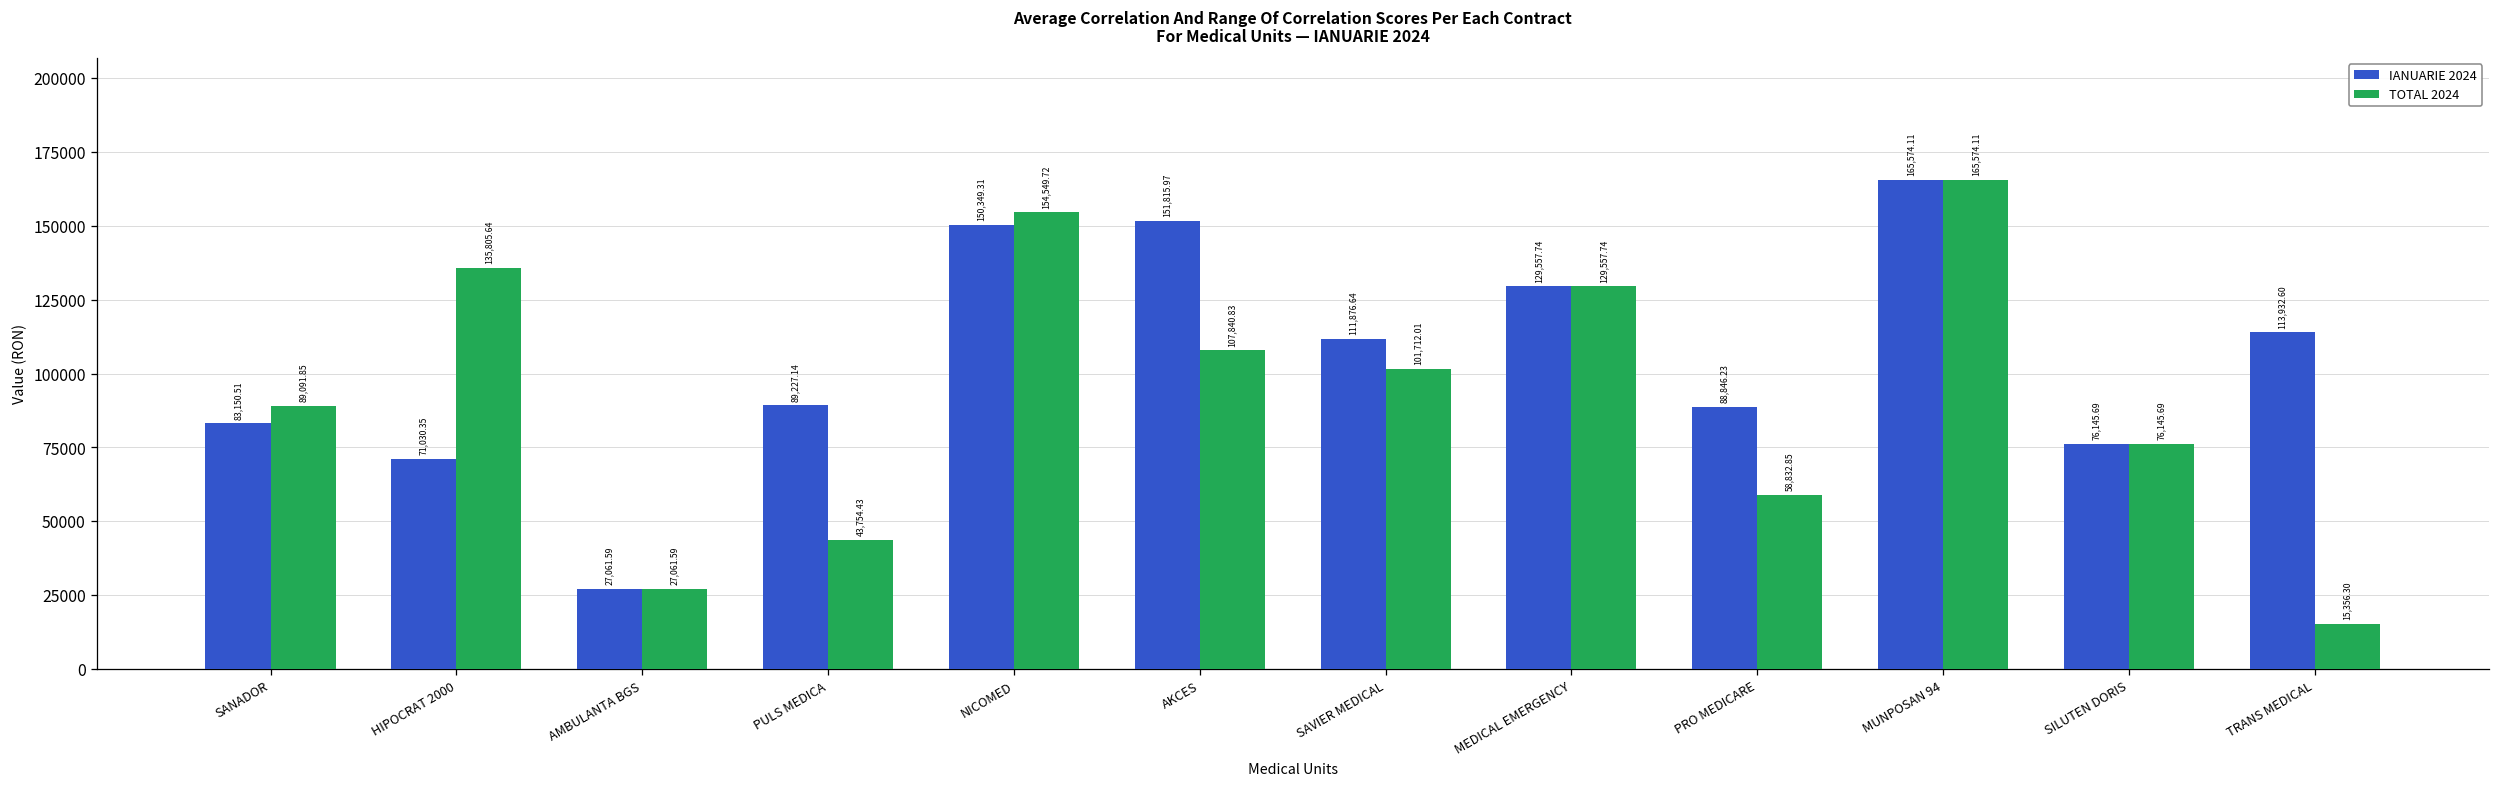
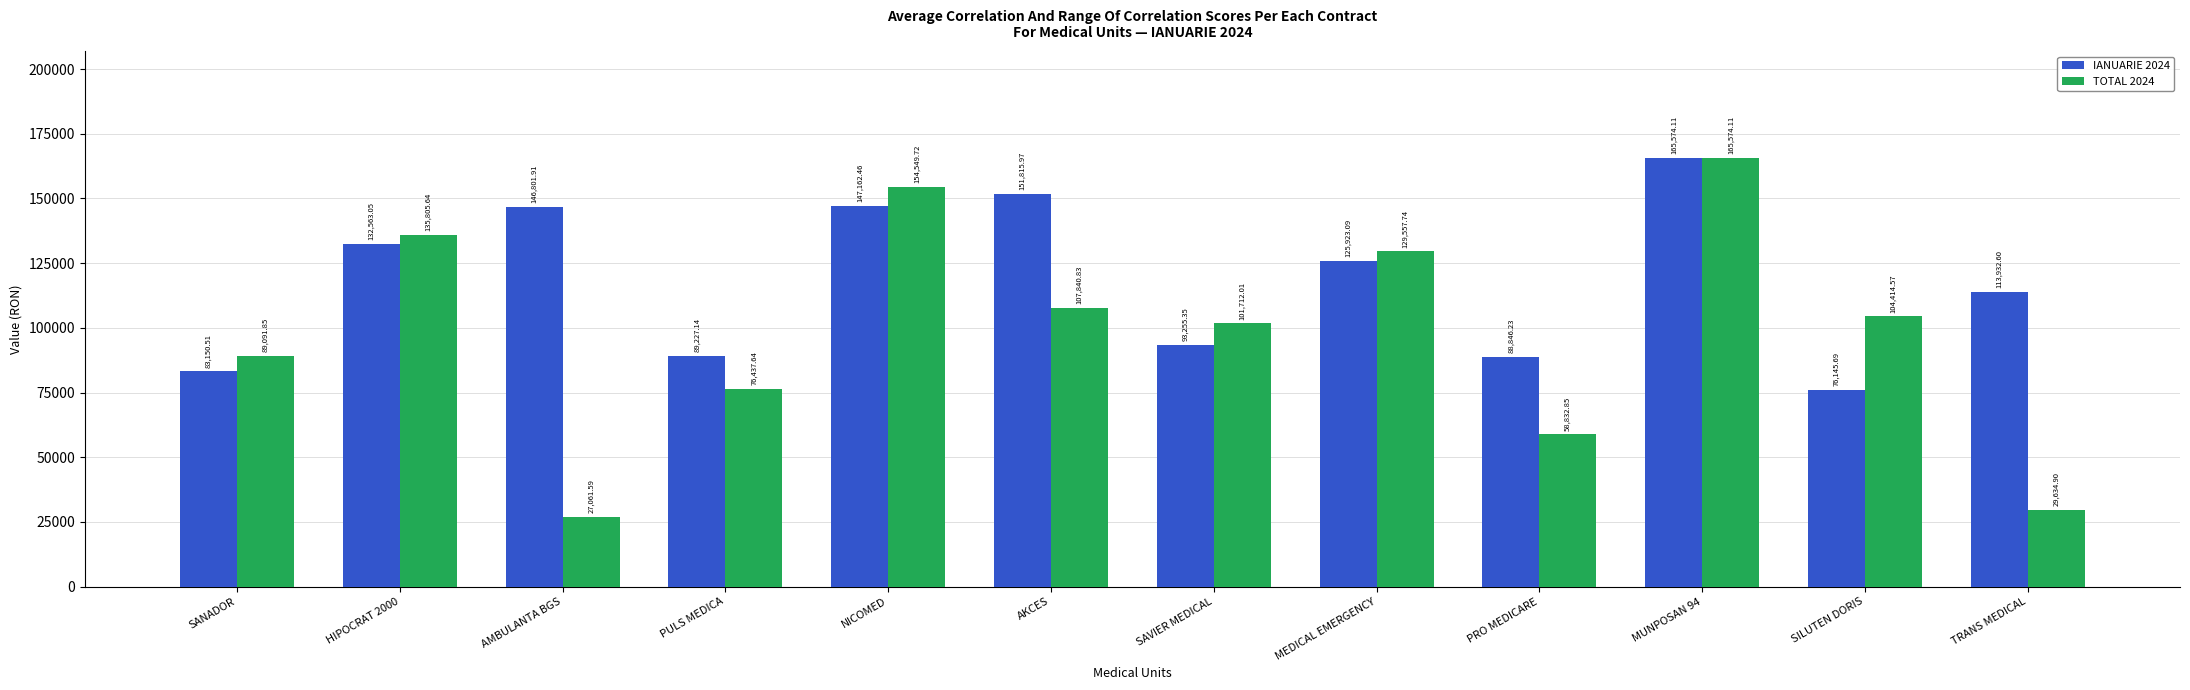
  {
    "IANUARIE 2024": {
      "SANADOR": "83,150.51",
-     "HIPOCRAT 2000": "71,030.35",
-     "AMBULANTA BGS": "27,061.59",
+     "HIPOCRAT 2000": "132,563.05",
+     "AMBULANTA BGS": "146,801.91",
      "PULS MEDICA": "89,227.14",
-     "NICOMED": "150,349.31",
+     "NICOMED": "147,162.46",
      "AKCES": "151,815.97",
-     "SAVIER MEDICAL": "111,876.64",
-     "MEDICAL EMERGENCY": "129,557.74",
+     "SAVIER MEDICAL": "93,255.35",
+     "MEDICAL EMERGENCY": "125,923.09",
      "PRO MEDICARE": "88,846.23",
      "MUNPOSAN 94": "165,574.11",
      "SILUTEN DORIS": "76,145.69",
      "TRANS MEDICAL": "113,932.60"
    },
    "TOTAL 2024": {
      "SANADOR": "89,091.85",
      "HIPOCRAT 2000": "135,805.64",
      "AMBULANTA BGS": "27,061.59",
-     "PULS MEDICA": "43,754.43",
+     "PULS MEDICA": "76,437.64",
      "NICOMED": "154,549.72",
      "AKCES": "107,840.83",
      "SAVIER MEDICAL": "101,712.01",
      "MEDICAL EMERGENCY": "129,557.74",
      "PRO MEDICARE": "58,832.85",
      "MUNPOSAN 94": "165,574.11",
-     "SILUTEN DORIS": "76,145.69",
-     "TRANS MEDICAL": "15,356.30"
+     "SILUTEN DORIS": "104,414.57",
+     "TRANS MEDICAL": "29,634.90"
    }
  }
